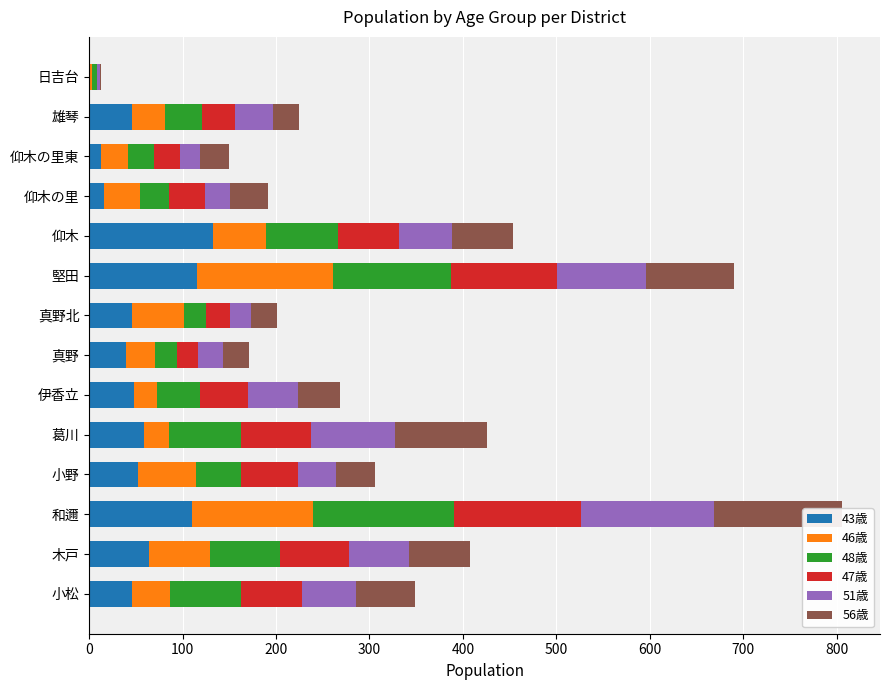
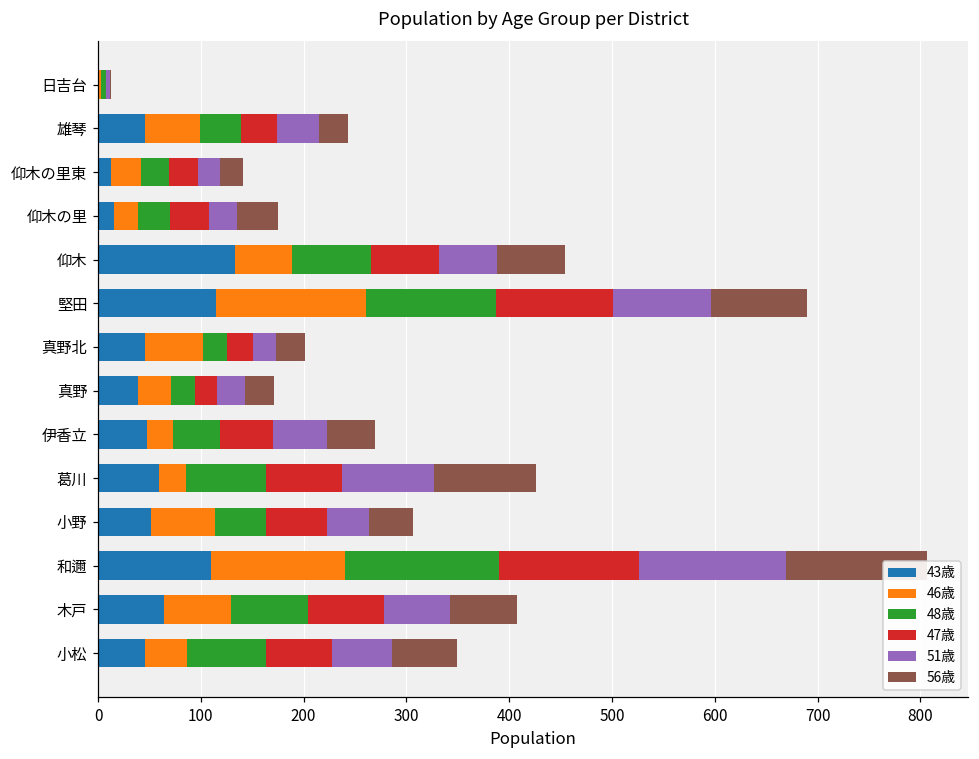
  {
    "43歳": {
      "雄琴": 50,
      "仰木の里東": 10,
      "仰木の里": 20,
      "仰木": 130,
      "堅田": 120,
      "真野北": 50,
      "真野": 40,
      "伊香立": 50,
      "葛川": 60,
      "小野": 50,
      "和邇": 110,
      "木戸": 60,
      "小松": 50
    },
    "46歳": {
-     "雄琴": 40,
+     "雄琴": 50,
      "仰木の里東": 30,
-     "仰木の里": 40,
+     "仰木の里": 20,
      "仰木": 60,
      "堅田": 150,
      "真野北": 60,
      "真野": 30,
      "伊香立": 30,
      "葛川": 30,
      "小野": 60,
      "和邇": 130,
      "木戸": 70,
      "小松": 40
    },
    "48歳": {
      "日吉台": 10,
      "雄琴": 40,
      "仰木の里東": 30,
      "仰木の里": 30,
      "仰木": 80,
      "堅田": 130,
      "真野北": 20,
      "真野": 20,
      "伊香立": 50,
      "葛川": 80,
      "小野": 50,
      "和邇": 150,
      "木戸": 80,
      "小松": 80
    },
    "47歳": {
      "日吉台": 0,
      "雄琴": 40,
      "仰木の里東": 30,
      "仰木の里": 40,
      "仰木": 70,
      "堅田": 110,
      "真野北": 30,
      "真野": 20,
      "伊香立": 50,
      "葛川": 70,
      "小野": 60,
      "和邇": 140,
      "木戸": 70,
      "小松": 70
    },
    "51歳": {
      "日吉台": 0,
      "雄琴": 40,
      "仰木の里東": 20,
      "仰木の里": 30,
      "仰木": 60,
      "堅田": 100,
      "真野北": 20,
      "真野": 30,
      "伊香立": 50,
      "葛川": 90,
      "小野": 40,
      "和邇": 140,
      "木戸": 60,
      "小松": 60
    },
    "56歳": {
      "雄琴": 30,
-     "仰木の里東": 30,
+     "仰木の里東": 20,
      "仰木の里": 40,
      "仰木": 70,
      "堅田": 90,
      "真野北": 30,
      "真野": 30,
      "伊香立": 50,
      "葛川": 100,
      "小野": 40,
      "木戸": 70,
      "小松": 60
    }
  }
